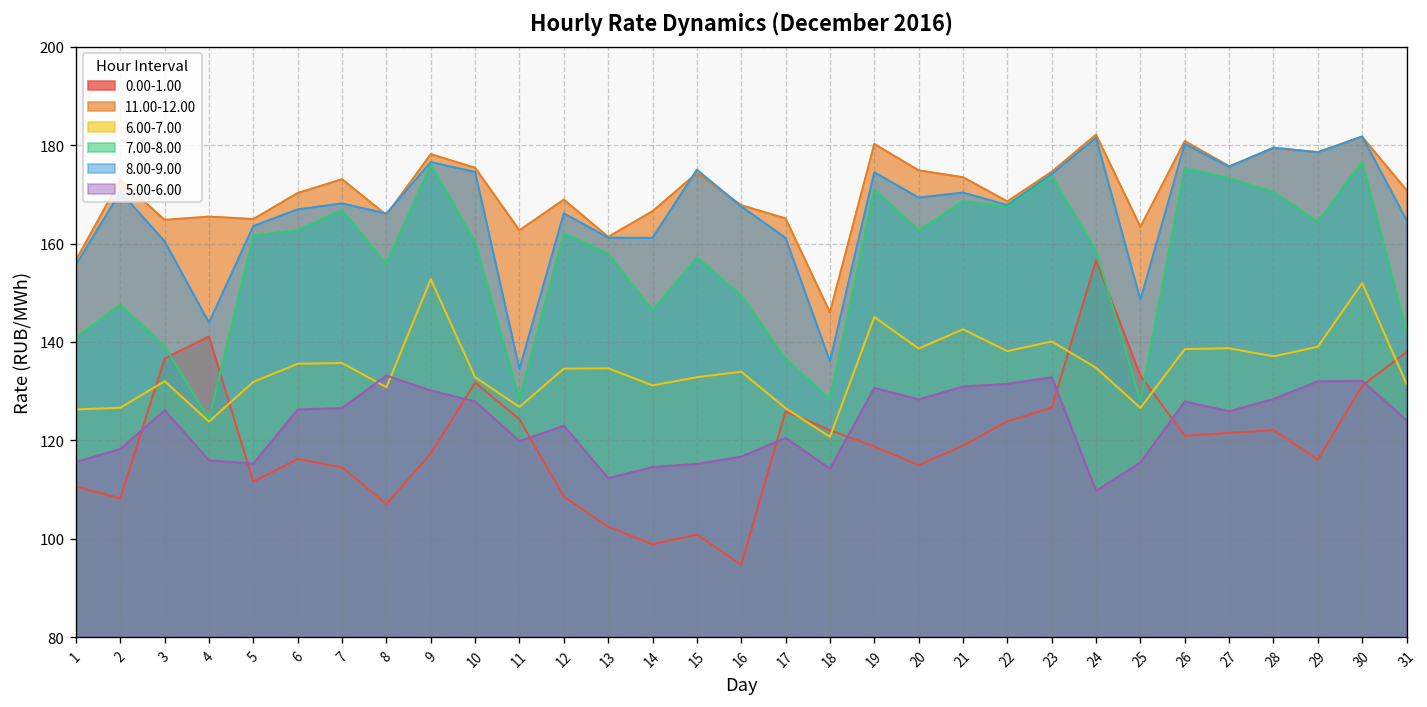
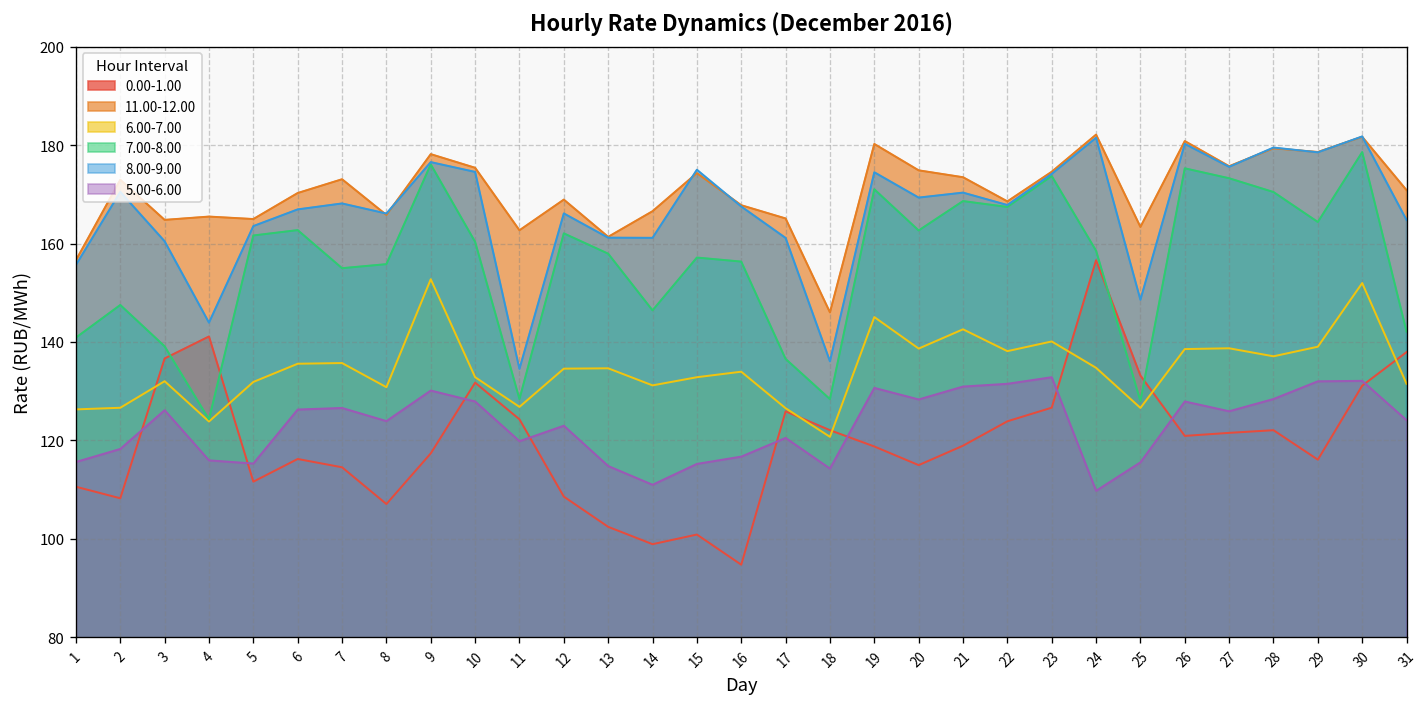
  {
    "6.00-7.00": {
      "1": 126,
      "2": 127,
      "3": 132,
      "5": 132,
      "6": 136,
      "7": 136,
      "8": 131,
      "9": 153,
      "10": 133,
      "11": 127,
      "12": 135,
      "13": 135,
      "14": 131,
      "15": 133,
      "16": 134,
      "17": 127,
      "18": 121,
      "19": 145,
      "20": 139,
      "21": 143,
      "22": 138,
      "23": 140,
      "24": 135,
      "25": 127,
      "26": 139,
      "27": 139,
      "28": 137,
      "29": 139,
      "30": 152,
      "31": 131
    },
    "7.00-8.00": {
      "1": 141,
      "2": 148,
      "3": 139,
      "5": 162,
      "6": 163,
-     "7": 167,
+     "7": 155,
      "8": 156,
      "10": 160,
      "11": 128,
      "12": 162,
      "13": 158,
      "14": 146,
      "15": 157,
-     "16": 149,
+     "16": 156,
      "17": 137,
      "18": 128,
      "19": 171,
      "20": 163,
      "21": 169,
      "24": 159,
      "25": 128,
      "26": 175,
      "27": 173,
      "28": 170,
      "29": 164,
-     "30": 177,
+     "30": 179,
      "31": 142
    },
    "8.00-9.00": {
      "1": 156,
      "2": 171,
      "3": 160,
      "4": 144,
      "5": 164,
      "6": 167,
      "7": 168,
      "10": 175,
      "11": 135,
      "12": 166,
      "14": 161,
      "15": 175,
      "17": 161,
      "18": 136,
      "19": 175,
      "20": 169,
      "21": 170,
      "24": 182,
      "25": 149,
      "31": 165
    },
    "5.00-6.00": {
      "1": 116,
      "2": 118,
      "3": 126,
      "4": 116,
      "5": 115,
      "6": 126,
      "7": 127,
-     "8": 133,
+     "8": 124,
      "9": 130,
      "10": 128,
      "11": 120,
      "12": 123,
-     "13": 112,
-     "14": 115,
+     "13": 115,
+     "14": 111,
      "15": 115,
      "16": 117,
      "17": 121,
      "18": 114,
      "19": 131,
      "20": 128,
      "21": 131,
      "22": 132,
      "23": 133,
      "24": 110,
      "25": 116,
      "26": 128,
      "27": 126,
      "28": 128,
      "29": 132,
      "30": 132,
      "31": 124
    }
  }
